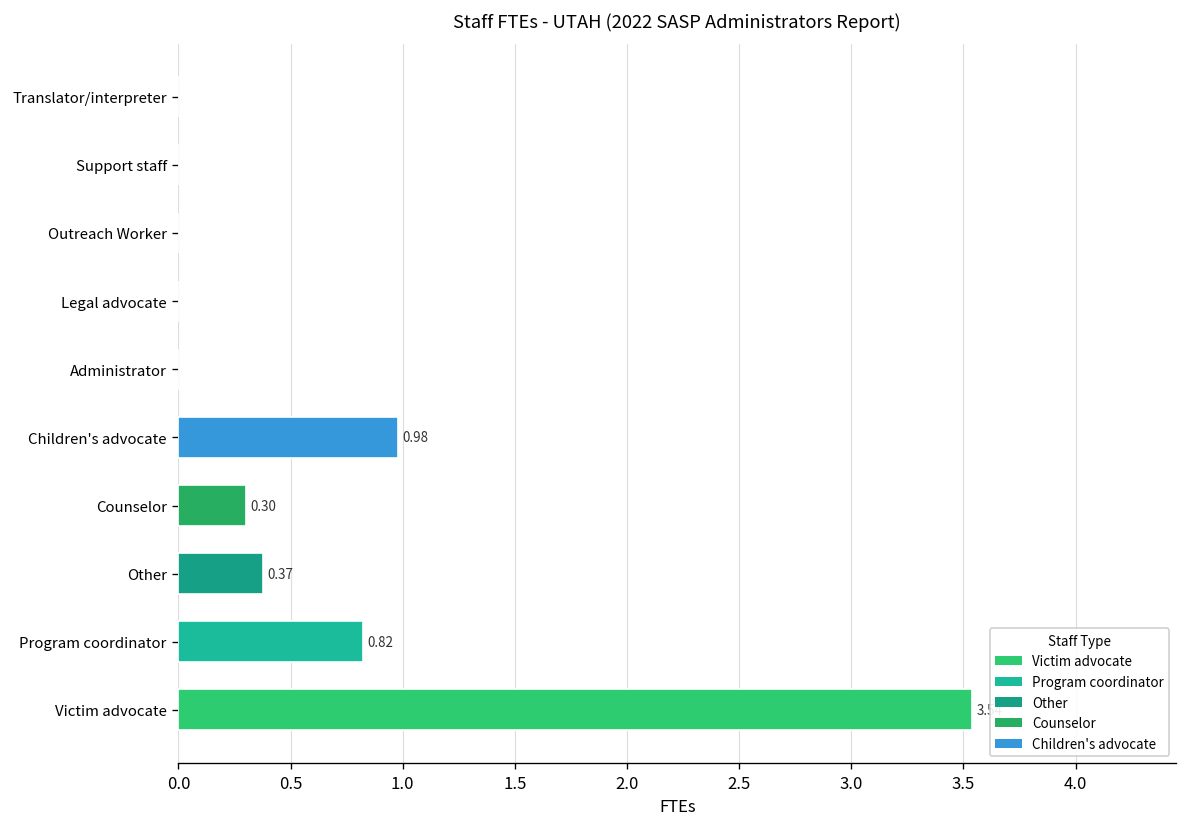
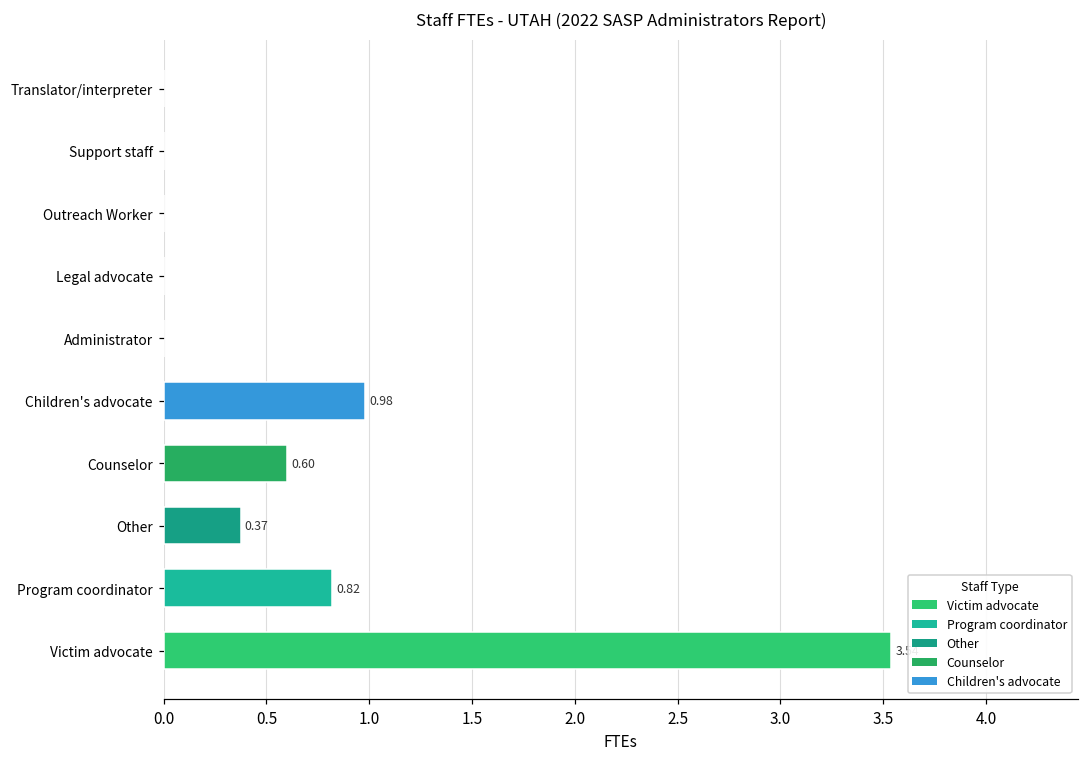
  {
    "Children's advocate": 0.98,
-   "Counselor": 0.30,
+   "Counselor": 0.60,
    "Other": 0.37,
    "Program coordinator": 0.82
  }
